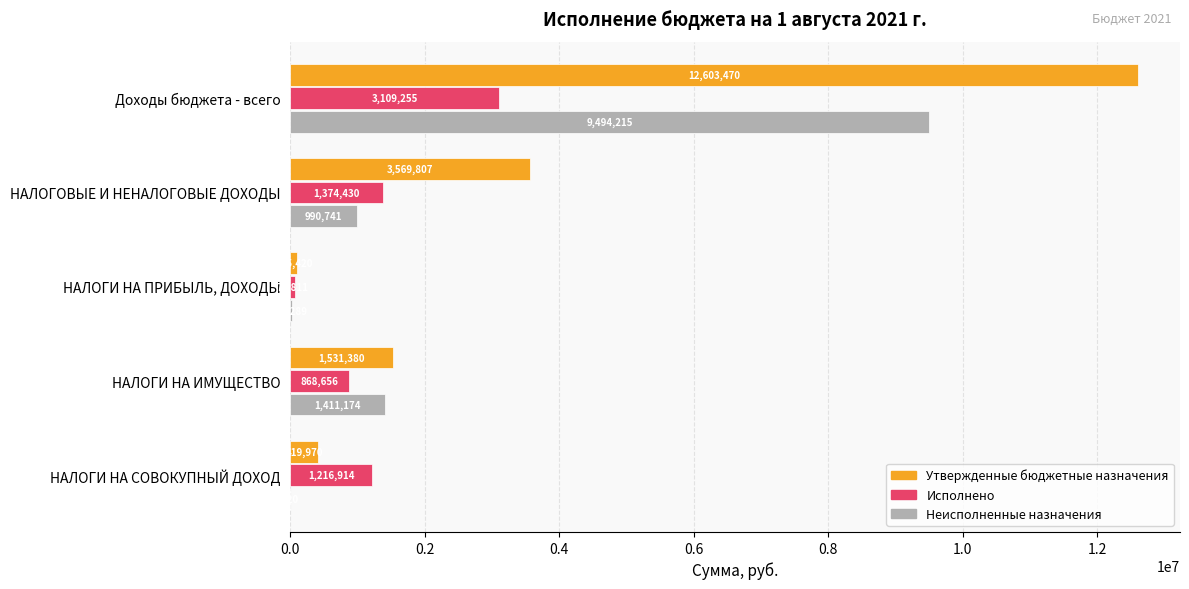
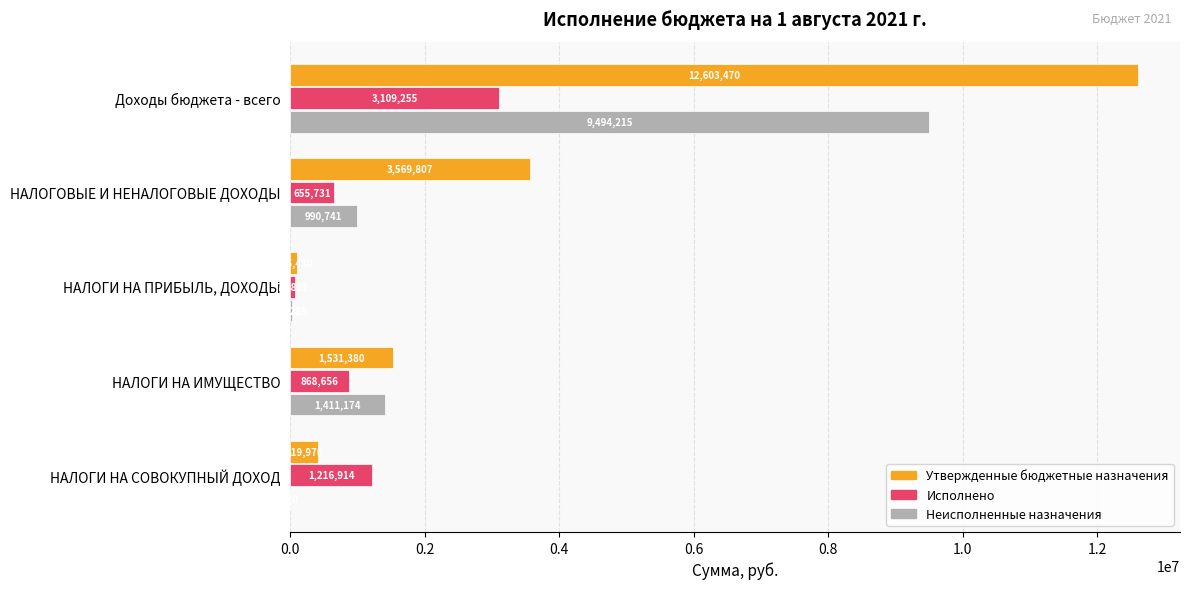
  {
    "Утвержденные бюджетные назначения": {
      "Доходы бюджета - всего": "12,603,470",
      "НАЛОГОВЫЕ И НЕНАЛОГОВЫЕ ДОХОДЫ": "3,569,807",
      "НАЛОГИ НА ИМУЩЕСТВО": "1,531,380",
      "НАЛОГИ НА СОВОКУПНЫЙ ДОХОД": "419,970"
    },
    "Исполнено": {
      "Доходы бюджета - всего": "3,109,255",
-     "НАЛОГОВЫЕ И НЕНАЛОГОВЫЕ ДОХОДЫ": "1,374,430",
+     "НАЛОГОВЫЕ И НЕНАЛОГОВЫЕ ДОХОДЫ": "655,731",
      "НАЛОГИ НА ИМУЩЕСТВО": "868,656",
      "НАЛОГИ НА СОВОКУПНЫЙ ДОХОД": "1,216,914"
    },
    "Неисполненные назначения": {
      "Доходы бюджета - всего": "9,494,215",
      "НАЛОГОВЫЕ И НЕНАЛОГОВЫЕ ДОХОДЫ": "990,741",
      "НАЛОГИ НА ИМУЩЕСТВО": "1,411,174"
    }
  }
